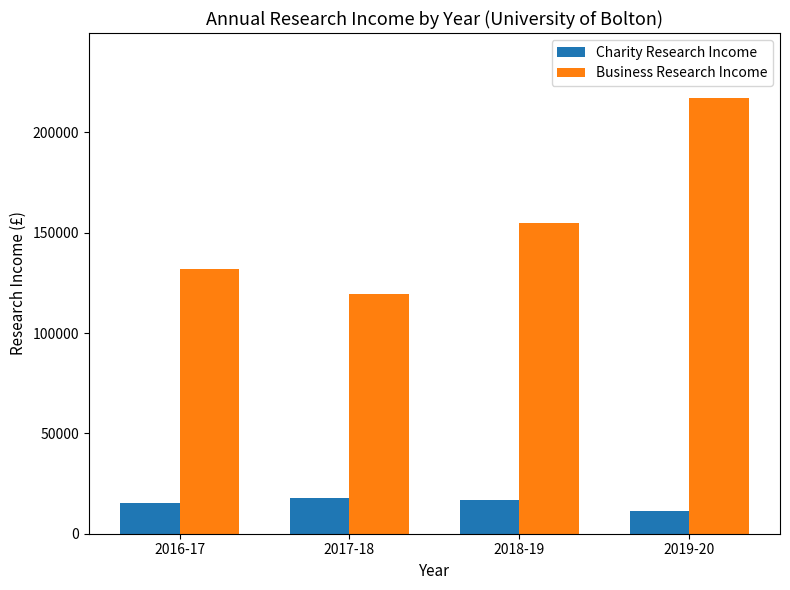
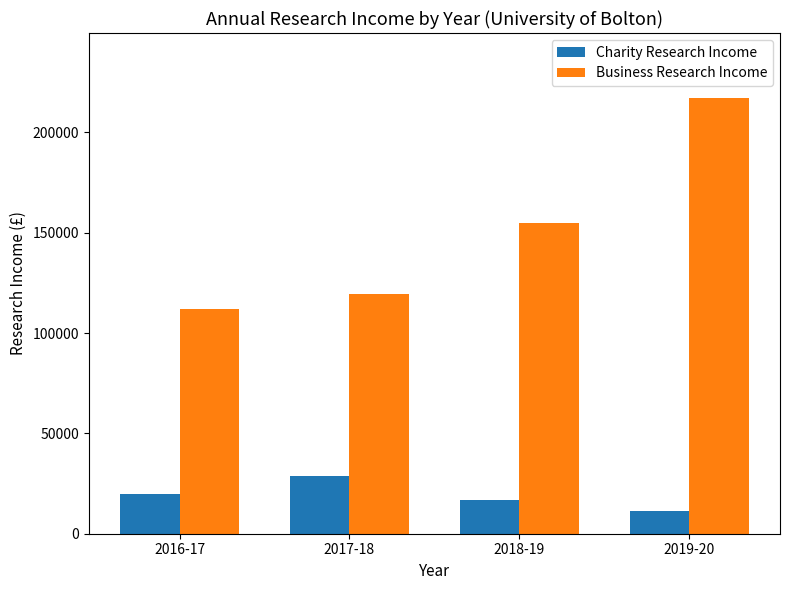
  {
    "Charity Research Income": {
-     "2016-17": 15000,
-     "2017-18": 18000,
+     "2016-17": 20000,
+     "2017-18": 29000,
      "2018-19": 17000,
      "2019-20": 12000
    },
    "Business Research Income": {
-     "2016-17": 132000,
+     "2016-17": 112000,
      "2017-18": 119000,
      "2018-19": 155000,
      "2019-20": 217000
    }
  }
